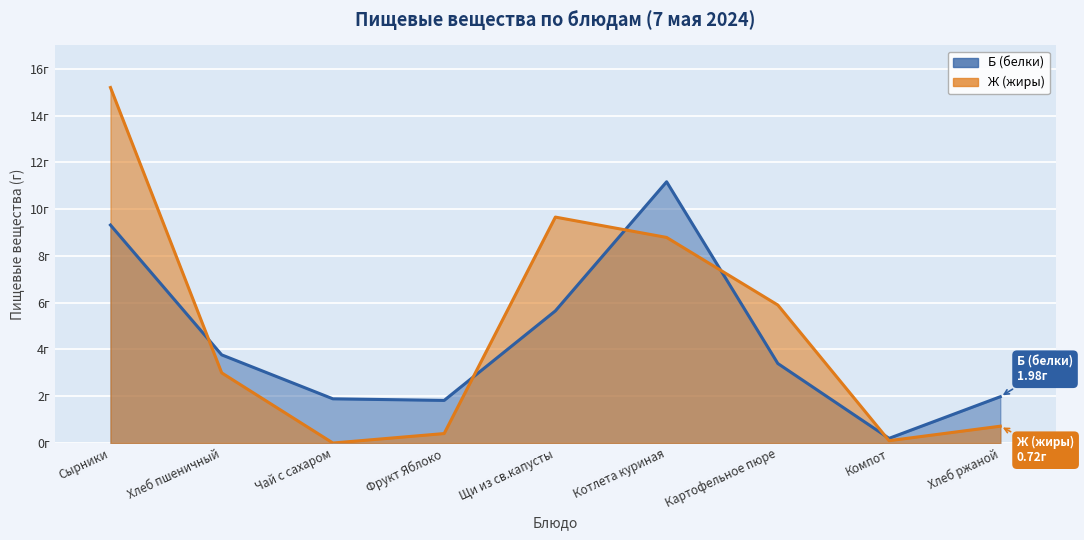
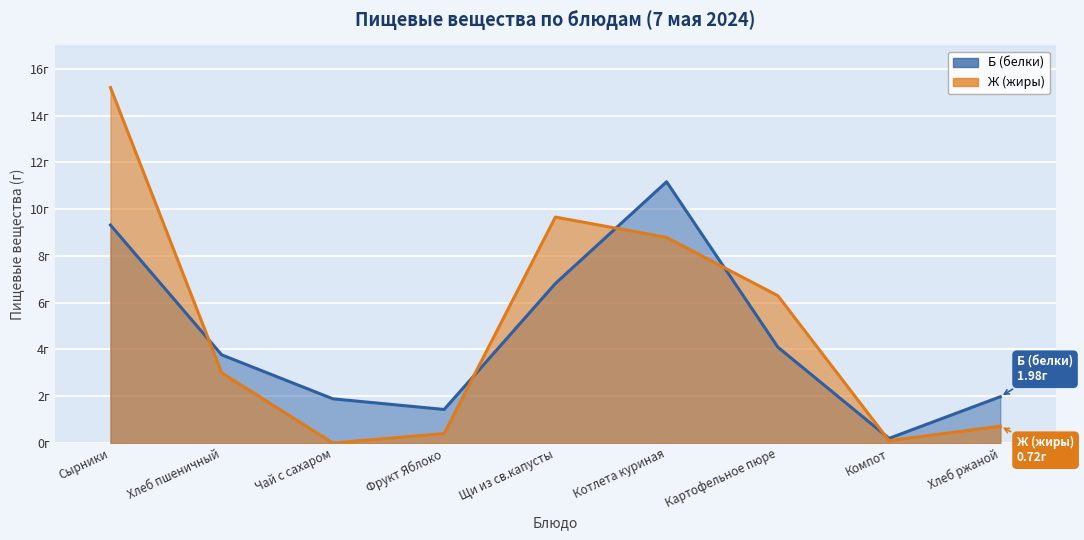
  {
    "Б (белки)": {
      "Сырники": "9.3г",
      "Хлеб пшеничный": "3.8г",
      "Чай с сахаром": "1.9г",
-     "Фрукт Яблоко": "1.8г",
-     "Щи из св.капусты": "5.7г",
+     "Фрукт Яблоко": "1.4г",
+     "Щи из св.капусты": "6.8г",
      "Котлета куриная": "11.2г",
-     "Картофельное пюре": "3.4г"
+     "Картофельное пюре": "4.1г"
    },
    "Ж (жиры)": {
      "Сырники": "15.2г",
      "Хлеб пшеничный": "3.0г",
      "Чай с сахаром": "0.0г",
      "Фрукт Яблоко": "0.4г",
      "Щи из св.капусты": "9.7г",
      "Котлета куриная": "8.8г",
-     "Картофельное пюре": "5.9г"
+     "Картофельное пюре": "6.3г"
    }
  }
